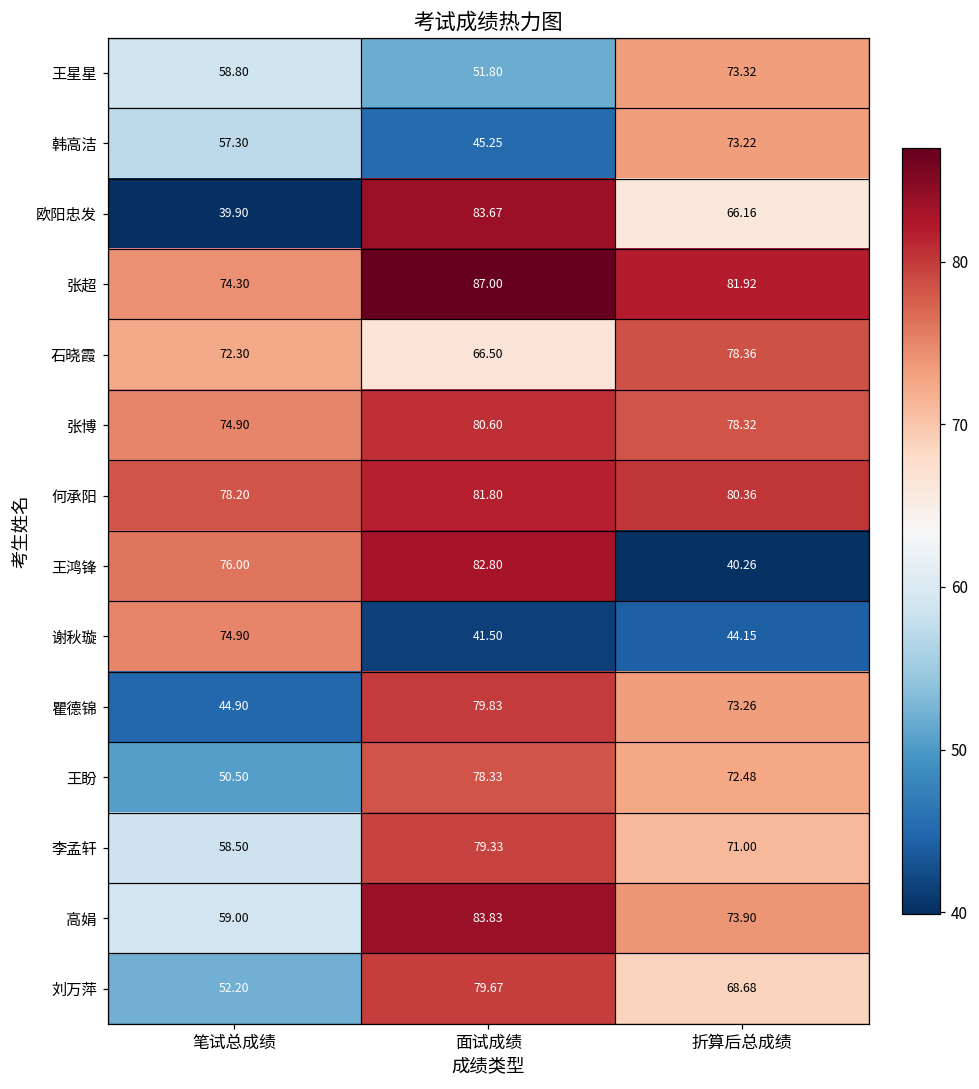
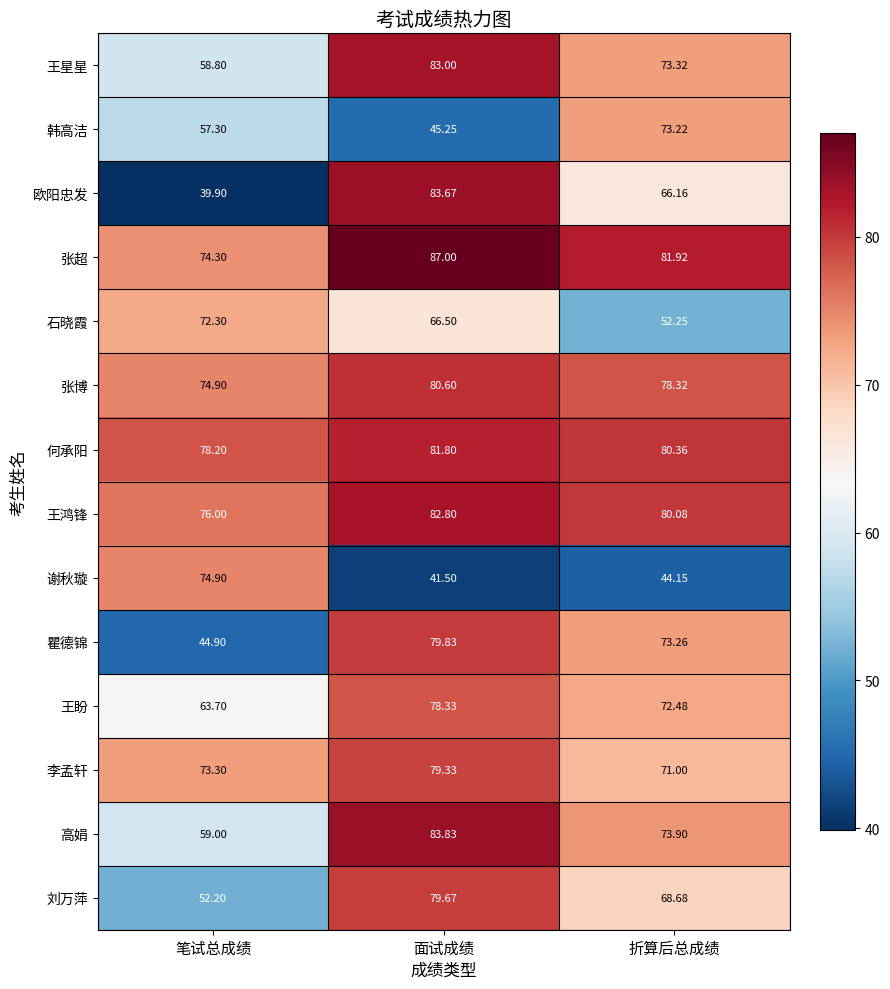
  {
    "王星星": {
      "笔试总成绩": 58.80,
-     "面试成绩": 51.80,
+     "面试成绩": 83.00,
      "折算后总成绩": 73.32
    },
    "韩高洁": {
      "笔试总成绩": 57.30,
      "面试成绩": 45.25,
      "折算后总成绩": 73.22
    },
    "欧阳忠发": {
      "笔试总成绩": 39.90,
      "面试成绩": 83.67,
      "折算后总成绩": 66.16
    },
    "张超": {
      "笔试总成绩": 74.30,
      "面试成绩": 87.00,
      "折算后总成绩": 81.92
    },
    "石晓霞": {
      "笔试总成绩": 72.30,
      "面试成绩": 66.50,
-     "折算后总成绩": 78.36
+     "折算后总成绩": 52.25
    },
    "张博": {
      "笔试总成绩": 74.90,
      "面试成绩": 80.60,
      "折算后总成绩": 78.32
    },
    "何承阳": {
      "笔试总成绩": 78.20,
      "面试成绩": 81.80,
      "折算后总成绩": 80.36
    },
    "王鸿锋": {
      "笔试总成绩": 76.00,
      "面试成绩": 82.80,
-     "折算后总成绩": 40.26
+     "折算后总成绩": 80.08
    },
    "谢秋璇": {
      "笔试总成绩": 74.90,
      "面试成绩": 41.50,
      "折算后总成绩": 44.15
    },
    "瞿德锦": {
      "笔试总成绩": 44.90,
      "面试成绩": 79.83,
      "折算后总成绩": 73.26
    },
    "王盼": {
-     "笔试总成绩": 50.50,
+     "笔试总成绩": 63.70,
      "面试成绩": 78.33,
      "折算后总成绩": 72.48
    },
    "李孟轩": {
-     "笔试总成绩": 58.50,
+     "笔试总成绩": 73.30,
      "面试成绩": 79.33,
      "折算后总成绩": 71.00
    },
    "高娟": {
      "笔试总成绩": 59.00,
      "面试成绩": 83.83,
      "折算后总成绩": 73.90
    },
    "刘万萍": {
      "笔试总成绩": 52.20,
      "面试成绩": 79.67,
      "折算后总成绩": 68.68
    }
  }
